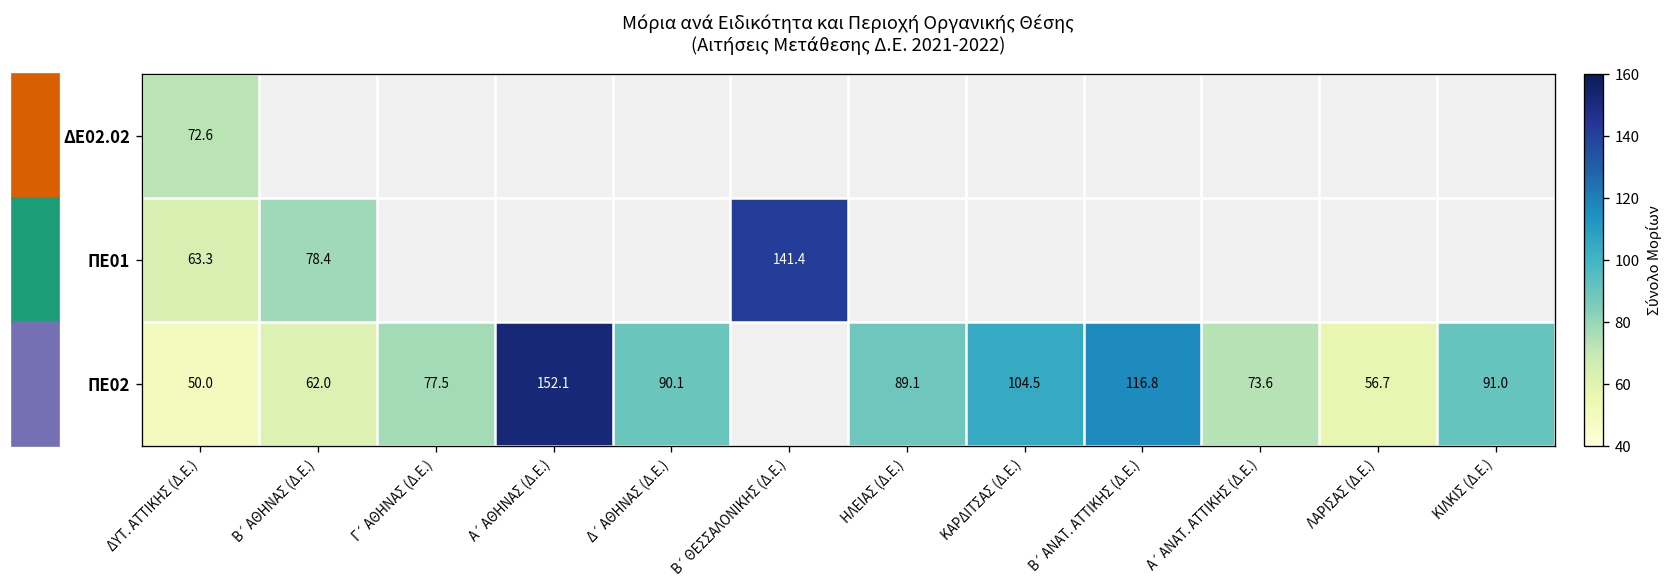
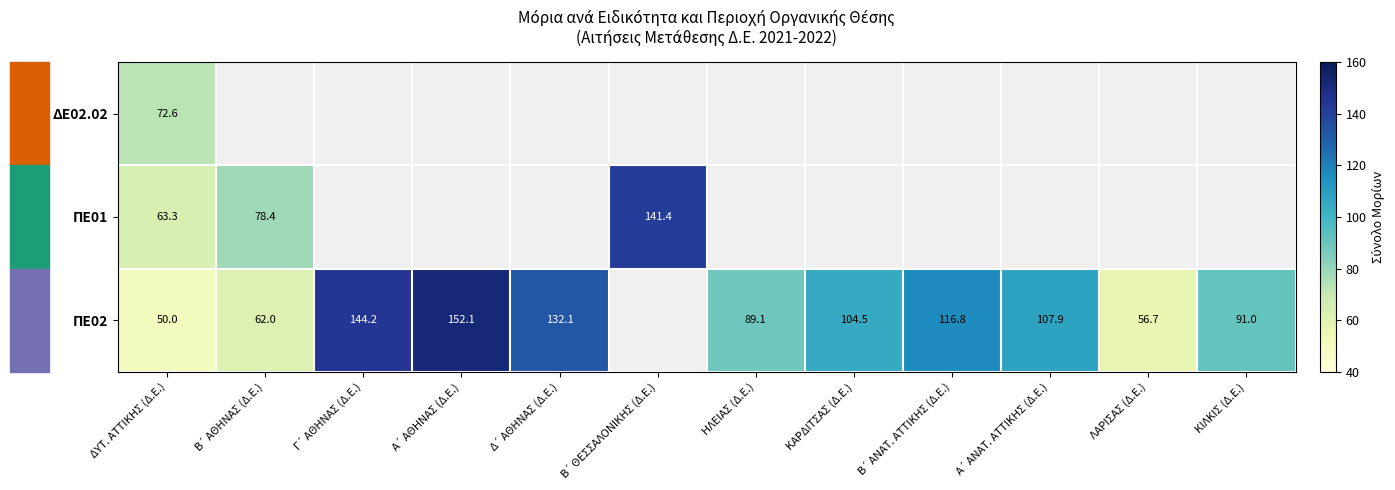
  {
    "ΔΕ02.02": {
      "ΔΥΤ. ΑΤΤΙΚΗΣ (Δ.Ε.)": 72.6
    },
    "ΠΕ01": {
      "ΔΥΤ. ΑΤΤΙΚΗΣ (Δ.Ε.)": 63.3,
      "Β΄ ΑΘΗΝΑΣ (Δ.Ε.)": 78.4,
      "Β΄ ΘΕΣΣΑΛΟΝΙΚΗΣ (Δ.Ε.)": 141.4
    },
    "ΠΕ02": {
      "ΔΥΤ. ΑΤΤΙΚΗΣ (Δ.Ε.)": 50.0,
      "Β΄ ΑΘΗΝΑΣ (Δ.Ε.)": 62.0,
-     "Γ΄ ΑΘΗΝΑΣ (Δ.Ε.)": 77.5,
+     "Γ΄ ΑΘΗΝΑΣ (Δ.Ε.)": 144.2,
      "Α΄ ΑΘΗΝΑΣ (Δ.Ε.)": 152.1,
-     "Δ΄ ΑΘΗΝΑΣ (Δ.Ε.)": 90.1,
+     "Δ΄ ΑΘΗΝΑΣ (Δ.Ε.)": 132.1,
      "ΗΛΕΙΑΣ (Δ.Ε.)": 89.1,
      "ΚΑΡΔΙΤΣΑΣ (Δ.Ε.)": 104.5,
      "Β΄ ΑΝΑΤ. ΑΤΤΙΚΗΣ (Δ.Ε.)": 116.8,
-     "Α΄ ΑΝΑΤ. ΑΤΤΙΚΗΣ (Δ.Ε.)": 73.6,
+     "Α΄ ΑΝΑΤ. ΑΤΤΙΚΗΣ (Δ.Ε.)": 107.9,
      "ΛΑΡΙΣΑΣ (Δ.Ε.)": 56.7,
      "ΚΙΛΚΙΣ (Δ.Ε.)": 91.0
    }
  }
